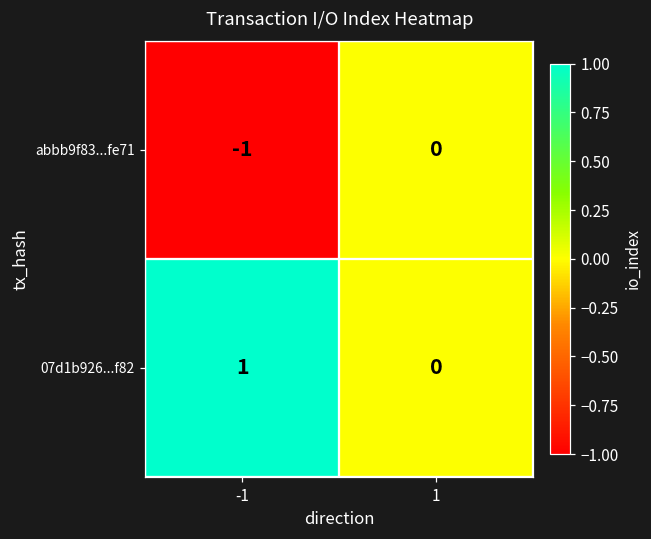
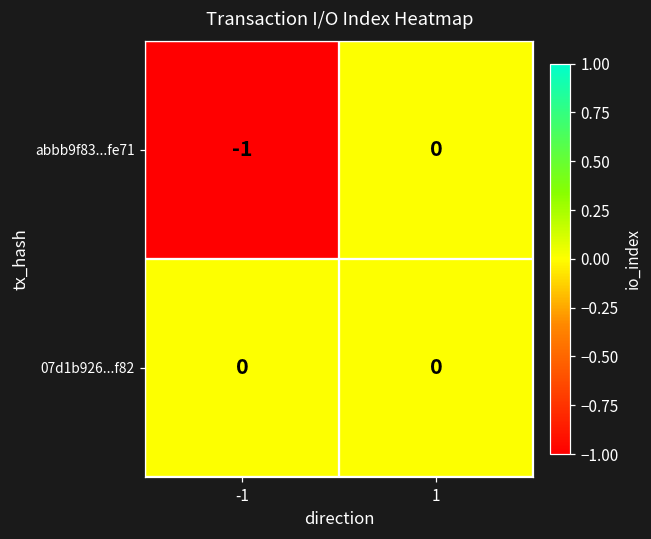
  {
    "abbb9f83...fe71": {
      "-1": -1,
      "1": 0
    },
    "07d1b926...f82": {
-     "-1": 1,
+     "-1": 0,
      "1": 0
    }
  }
